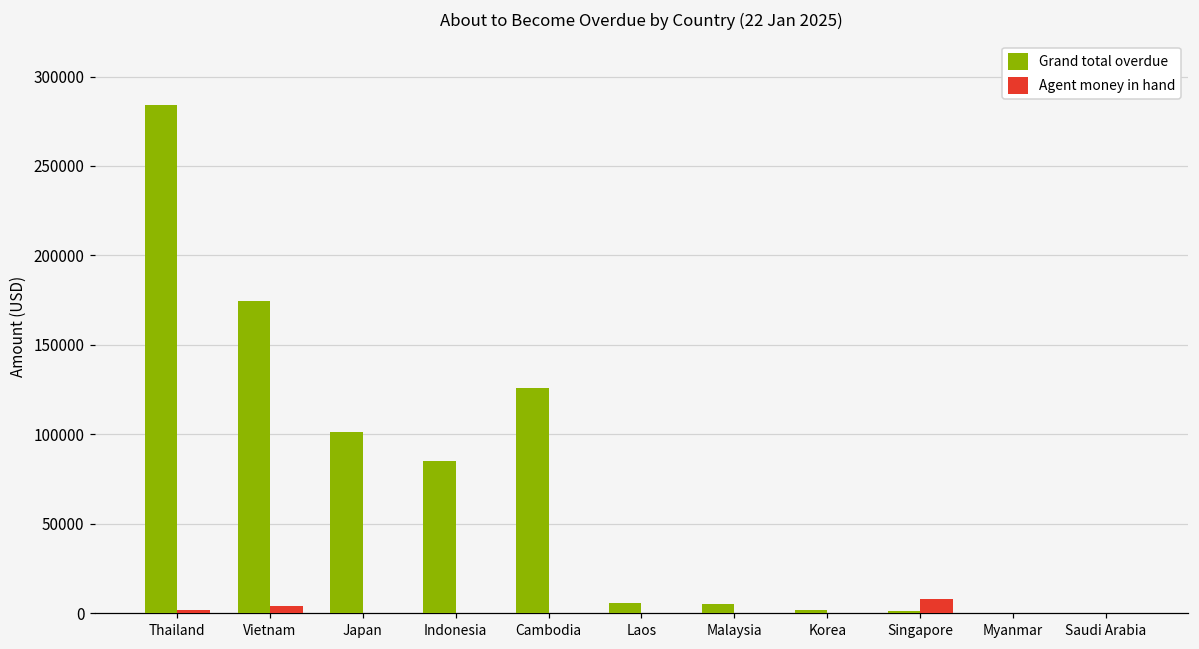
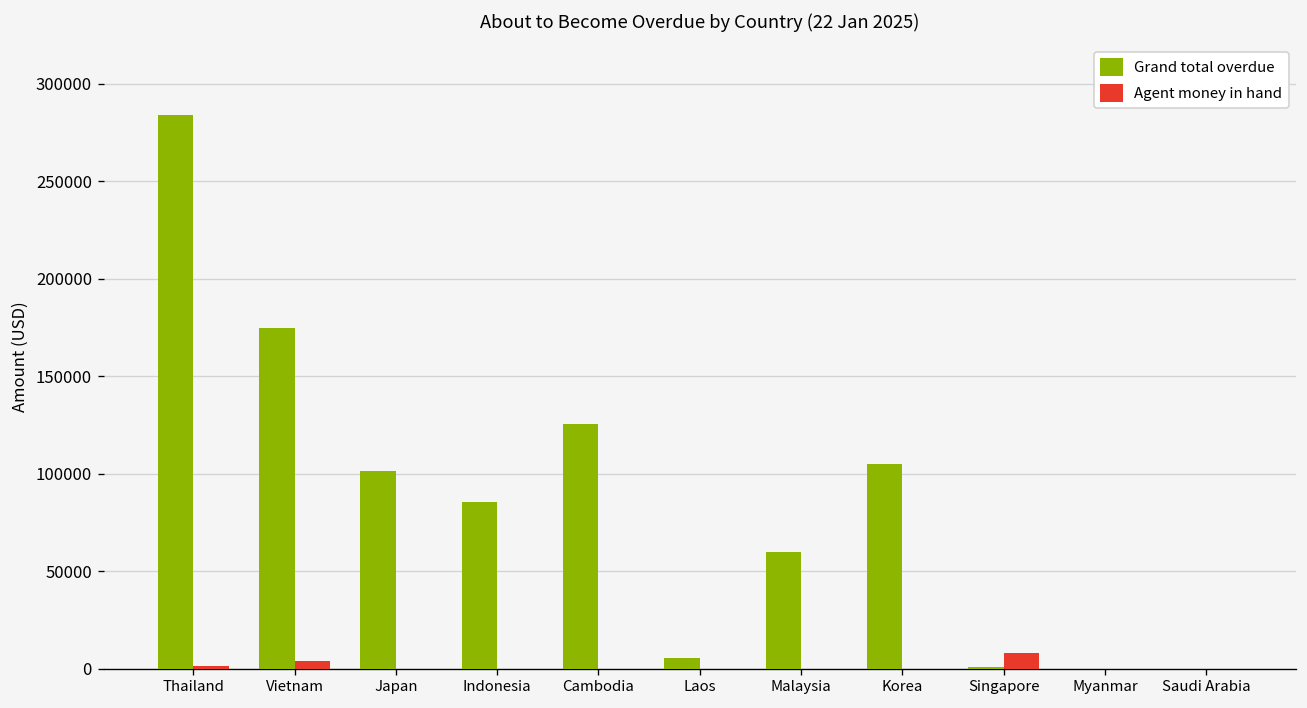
  {
    "Grand total overdue": {
      "Thailand": 284000,
      "Vietnam": 175000,
      "Japan": 101000,
      "Indonesia": 85000,
      "Cambodia": 126000,
      "Laos": 6000,
-     "Malaysia": 5000,
-     "Korea": 2000,
+     "Malaysia": 60000,
+     "Korea": 105000,
      "Myanmar": 0,
      "Saudi Arabia": 0
    },
    "Agent money in hand": {
      "Thailand": 2000,
      "Vietnam": 4000,
      "Japan": 0,
      "Indonesia": 0,
      "Cambodia": 0,
      "Laos": 0,
      "Malaysia": 0,
      "Korea": 0,
      "Singapore": 8000,
      "Myanmar": 0,
      "Saudi Arabia": 0
    }
  }
